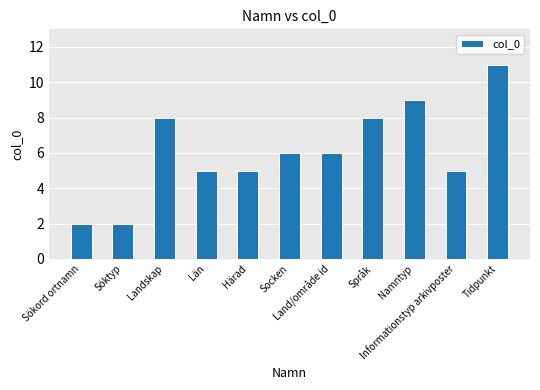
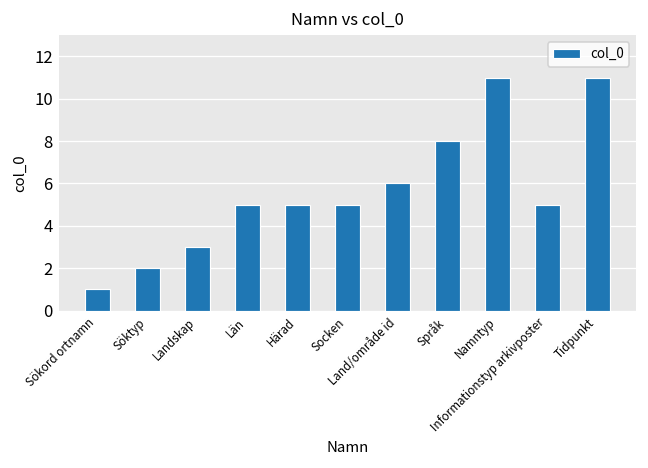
  {
-   "Sökord ortnamn": 2,
+   "Sökord ortnamn": 1,
    "Söktyp": 2,
-   "Landskap": 8,
+   "Landskap": 3,
    "Län": 5,
    "Härad": 5,
-   "Socken": 6,
+   "Socken": 5,
    "Land/område id": 6,
    "Språk": 8,
-   "Namntyp": 9,
+   "Namntyp": 11,
    "Informationstyp arkivposter": 5,
    "Tidpunkt": 11
  }
